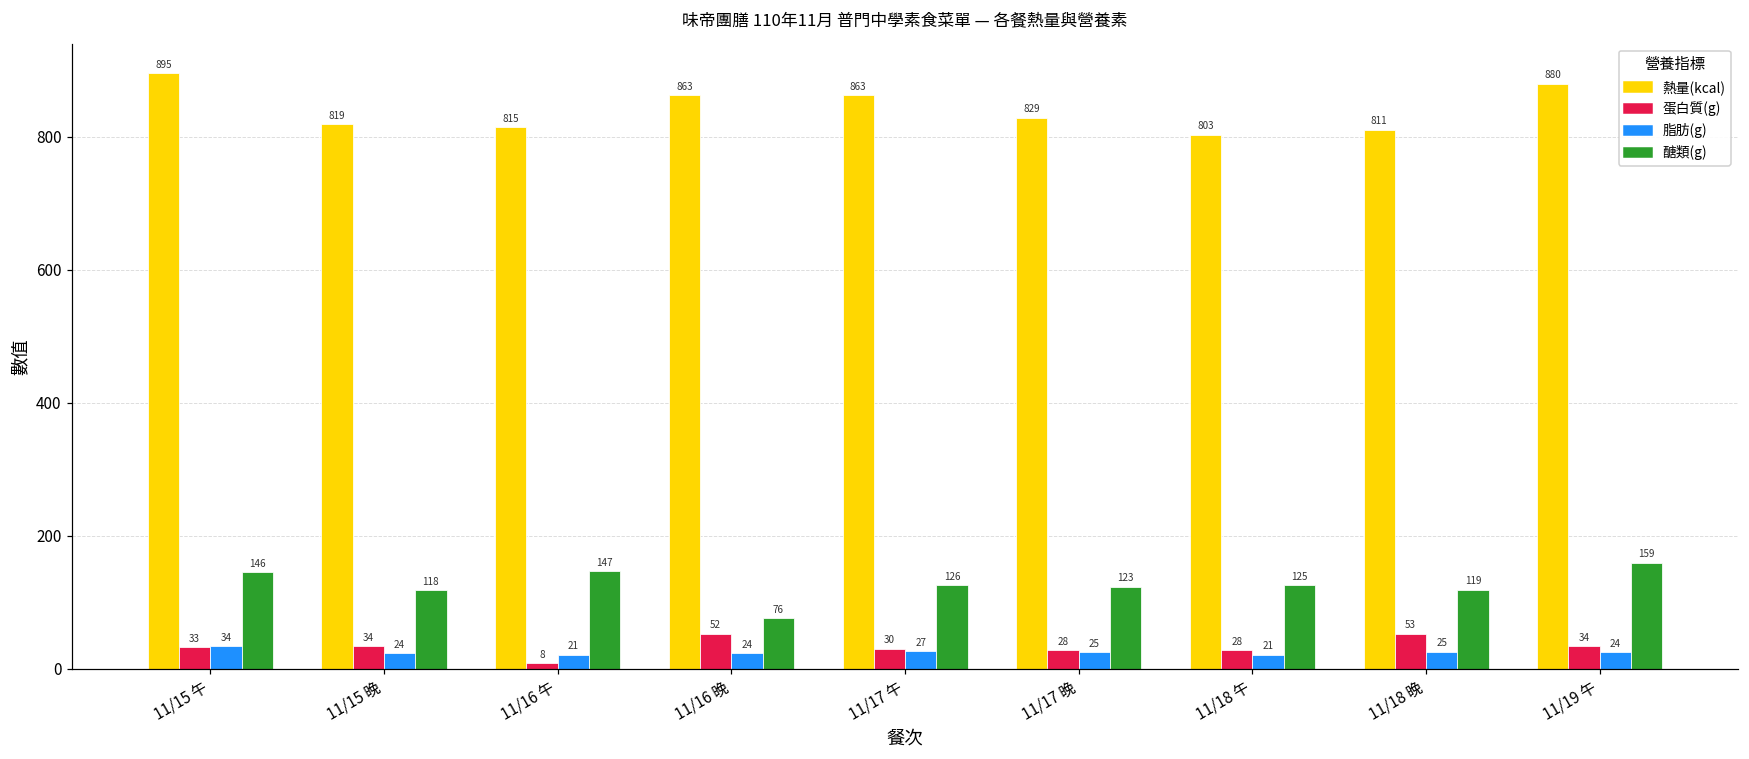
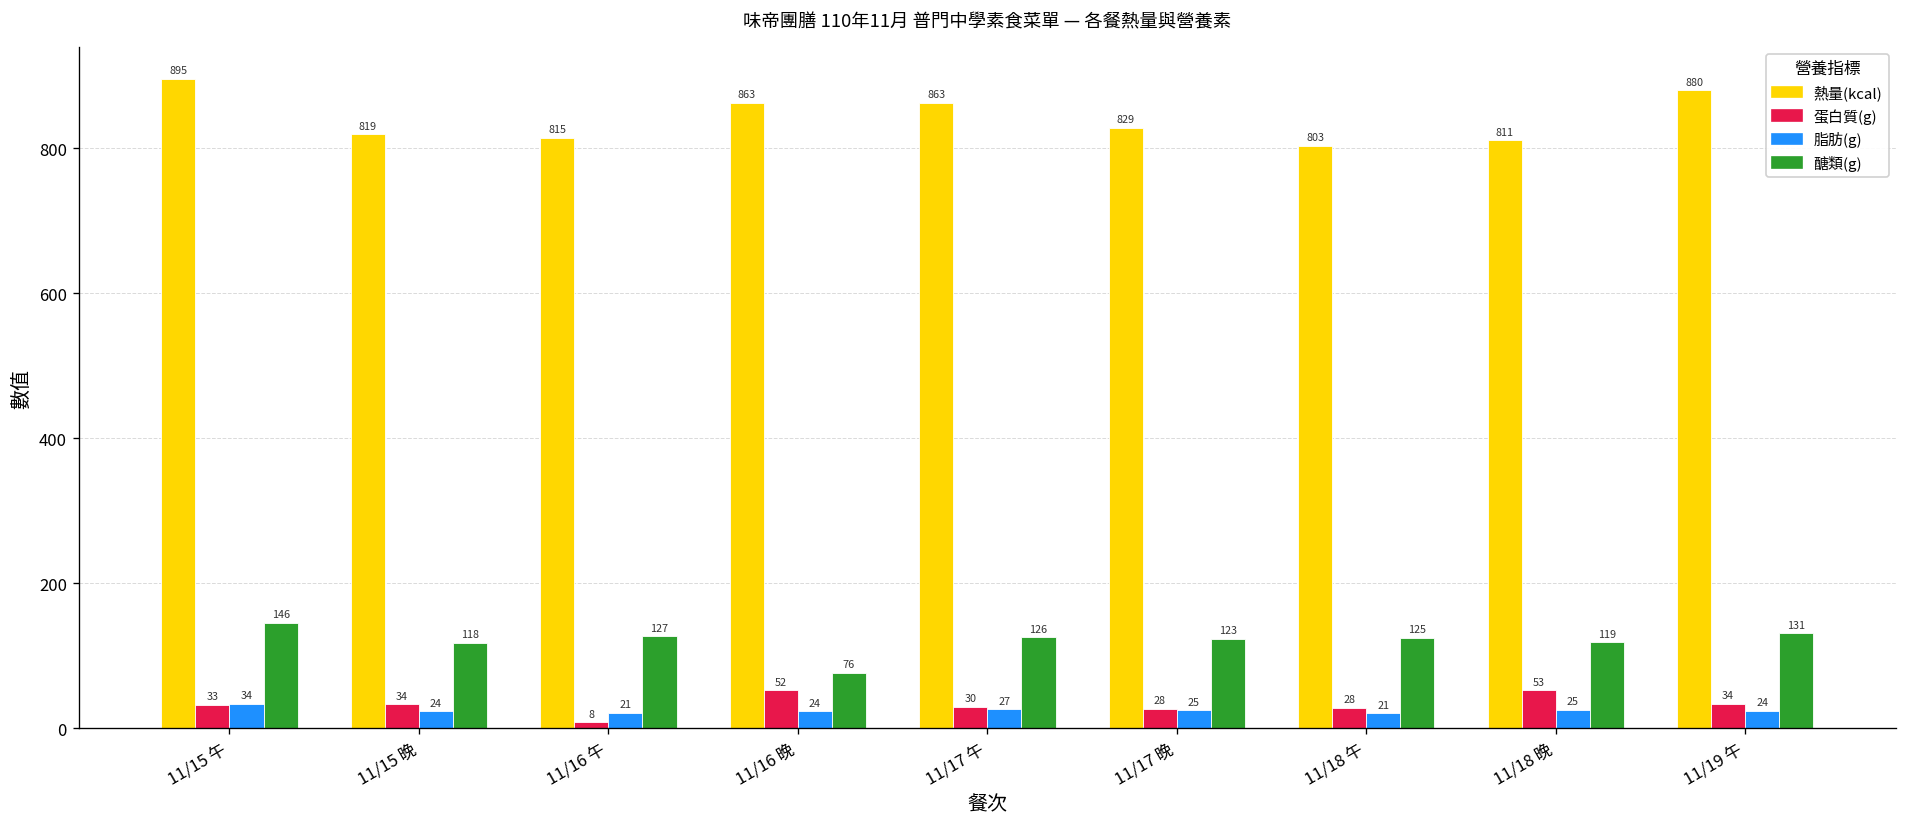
  {
    "熱量(kcal)": {
      "11/15 午": 895,
      "11/15 晚": 819,
      "11/16 午": 815,
      "11/16 晚": 863,
      "11/17 午": 863,
      "11/17 晚": 829,
      "11/18 午": 803,
      "11/18 晚": 811,
      "11/19 午": 880
    },
    "蛋白質(g)": {
      "11/15 午": 33,
      "11/15 晚": 34,
      "11/16 午": 8,
      "11/16 晚": 52,
      "11/17 午": 30,
      "11/17 晚": 28,
      "11/18 午": 28,
      "11/18 晚": 53,
      "11/19 午": 34
    },
    "脂肪(g)": {
      "11/15 午": 34,
      "11/15 晚": 24,
      "11/16 午": 21,
      "11/16 晚": 24,
      "11/17 午": 27,
      "11/17 晚": 25,
      "11/18 午": 21,
      "11/18 晚": 25,
      "11/19 午": 24
    },
    "醣類(g)": {
      "11/15 午": 146,
      "11/15 晚": 118,
-     "11/16 午": 147,
+     "11/16 午": 127,
      "11/16 晚": 76,
      "11/17 午": 126,
      "11/17 晚": 123,
      "11/18 午": 125,
      "11/18 晚": 119,
-     "11/19 午": 159
+     "11/19 午": 131
    }
  }
